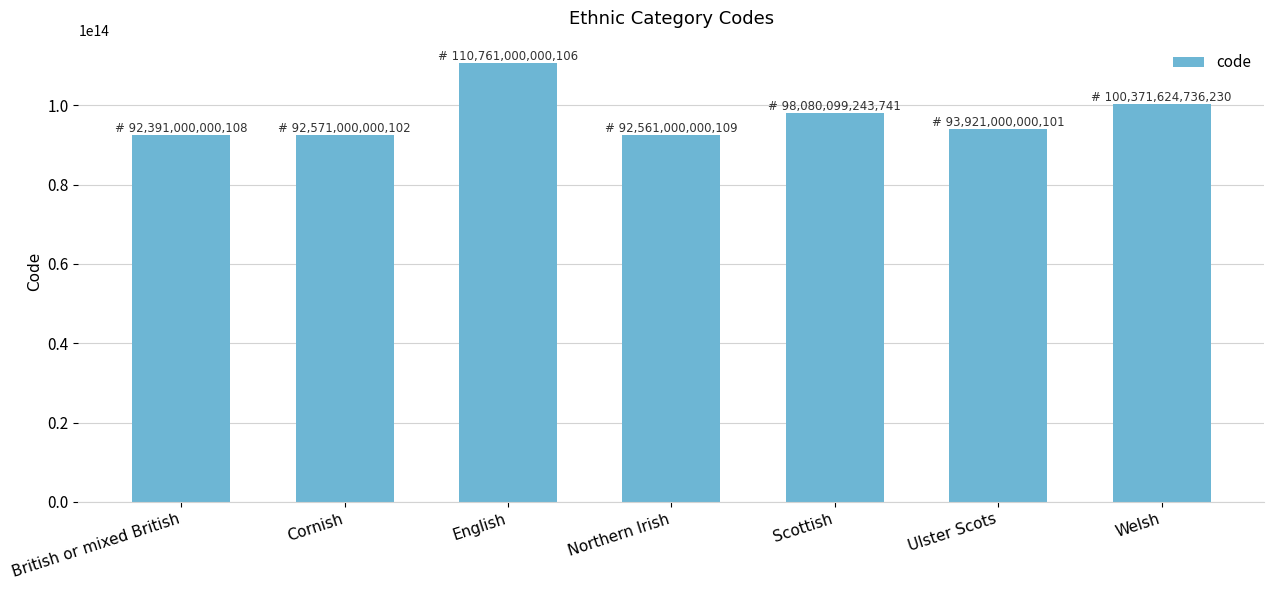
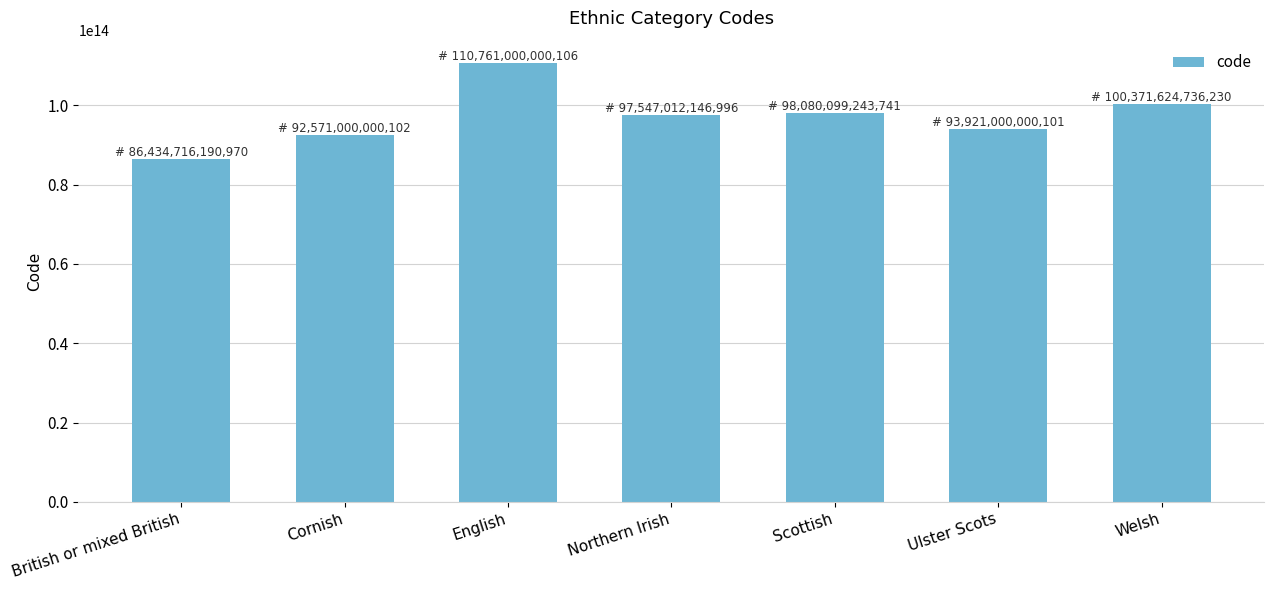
  {
-   "British or mixed British": "92,391,000,000,108",
+   "British or mixed British": "86,434,716,190,970",
    "Cornish": "92,571,000,000,102",
    "English": "110,761,000,000,106",
-   "Northern Irish": "92,561,000,000,109",
+   "Northern Irish": "97,547,012,146,996",
    "Scottish": "98,080,099,243,741",
    "Ulster Scots": "93,921,000,000,101",
    "Welsh": "100,371,624,736,230"
  }
